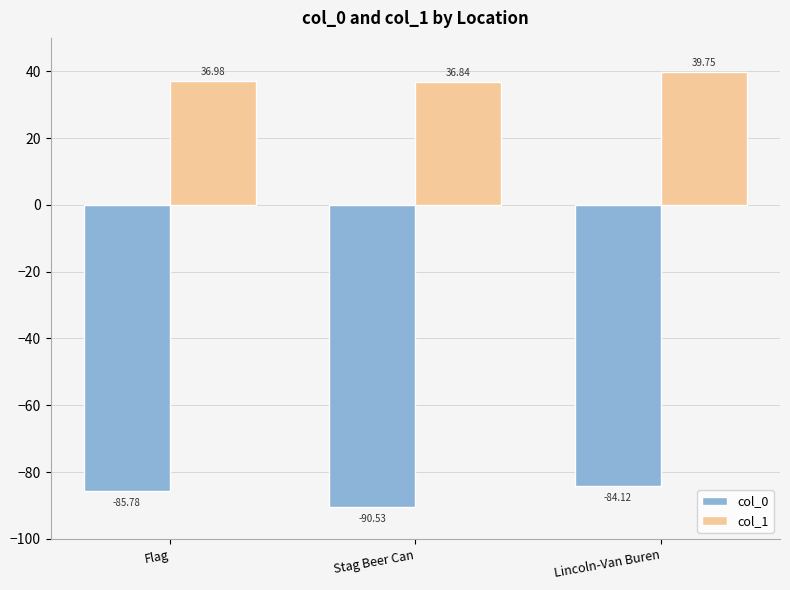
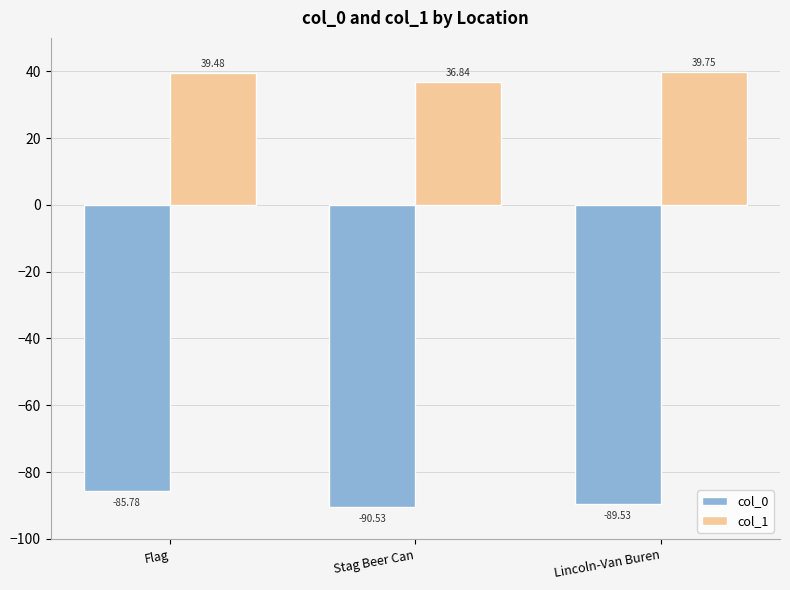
  {
    "col_0": {
      "Flag": -85.78,
      "Stag Beer Can": -90.53,
-     "Lincoln-Van Buren": -84.12
+     "Lincoln-Van Buren": -89.53
    },
    "col_1": {
-     "Flag": 36.98,
+     "Flag": 39.48,
      "Stag Beer Can": 36.84,
      "Lincoln-Van Buren": 39.75
    }
  }
